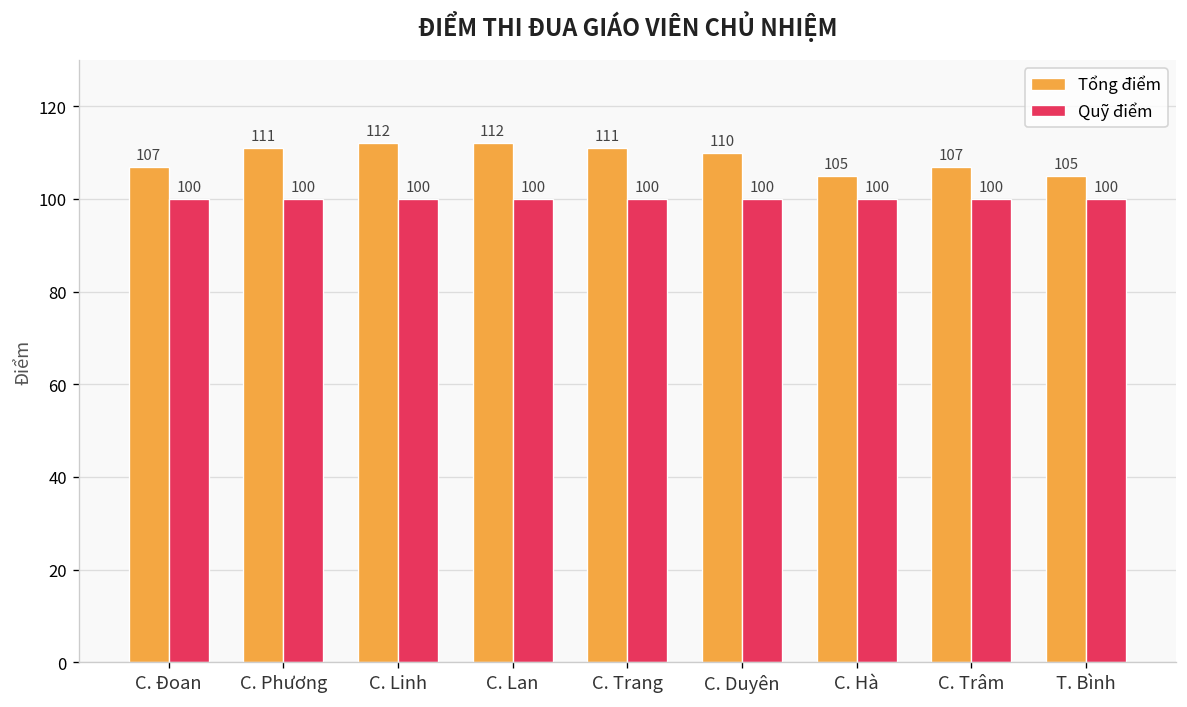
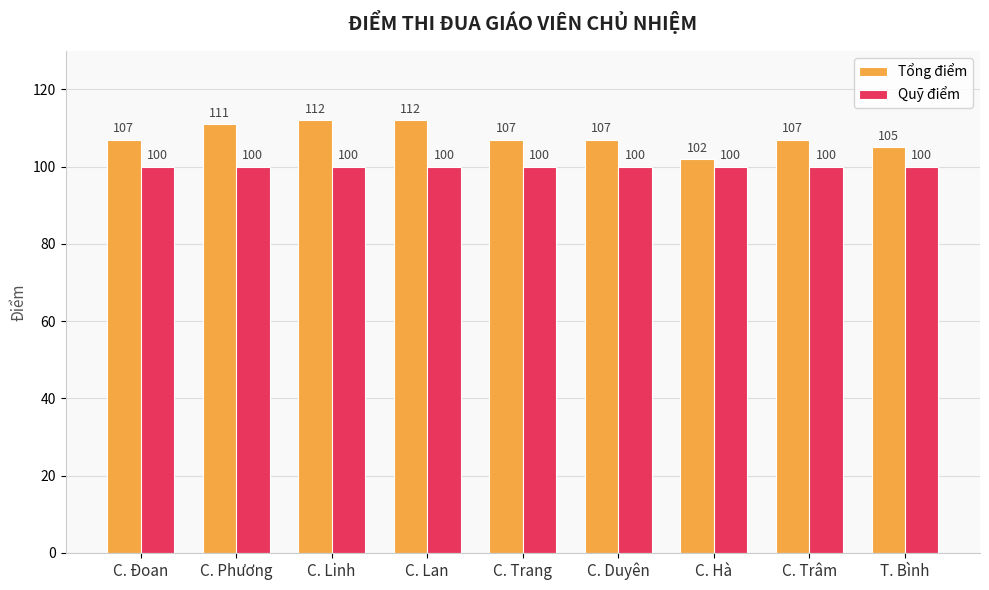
  {
    "Tổng điểm": {
      "C. Đoan": 107,
      "C. Phương": 111,
      "C. Linh": 112,
      "C. Lan": 112,
-     "C. Trang": 111,
-     "C. Duyên": 110,
-     "C. Hà": 105,
+     "C. Trang": 107,
+     "C. Duyên": 107,
+     "C. Hà": 102,
      "C. Trâm": 107,
      "T. Bình": 105
    },
    "Quỹ điểm": {
      "C. Đoan": 100,
      "C. Phương": 100,
      "C. Linh": 100,
      "C. Lan": 100,
      "C. Trang": 100,
      "C. Duyên": 100,
      "C. Hà": 100,
      "C. Trâm": 100,
      "T. Bình": 100
    }
  }
